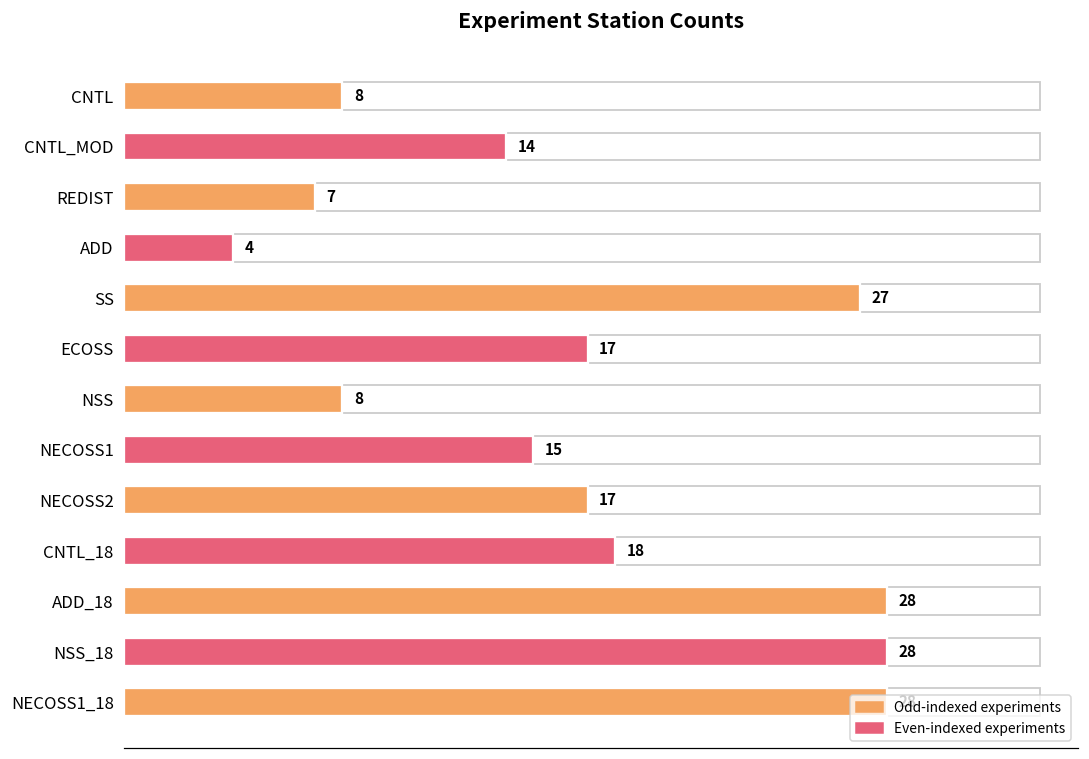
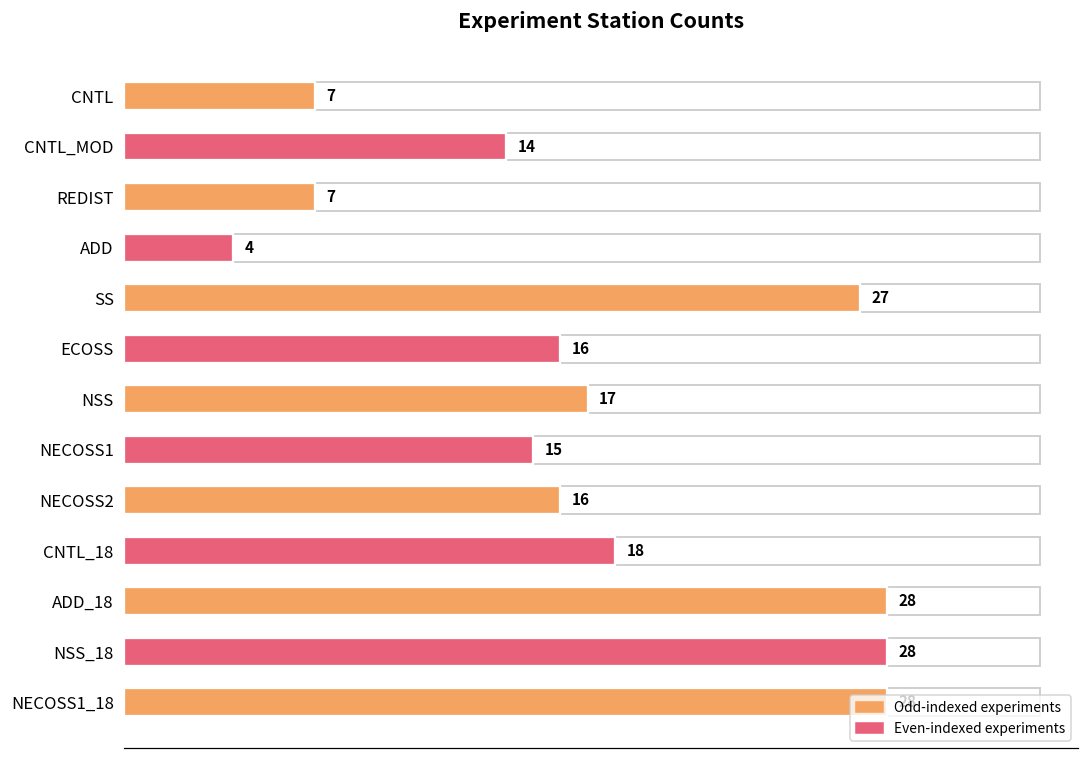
  {
-   "CNTL": 8,
+   "CNTL": 7,
    "CNTL_MOD": 14,
    "REDIST": 7,
    "ADD": 4,
    "SS": 27,
-   "ECOSS": 17,
-   "NSS": 8,
+   "ECOSS": 16,
+   "NSS": 17,
    "NECOSS1": 15,
-   "NECOSS2": 17,
+   "NECOSS2": 16,
    "CNTL_18": 18,
    "ADD_18": 28,
    "NSS_18": 28
  }
